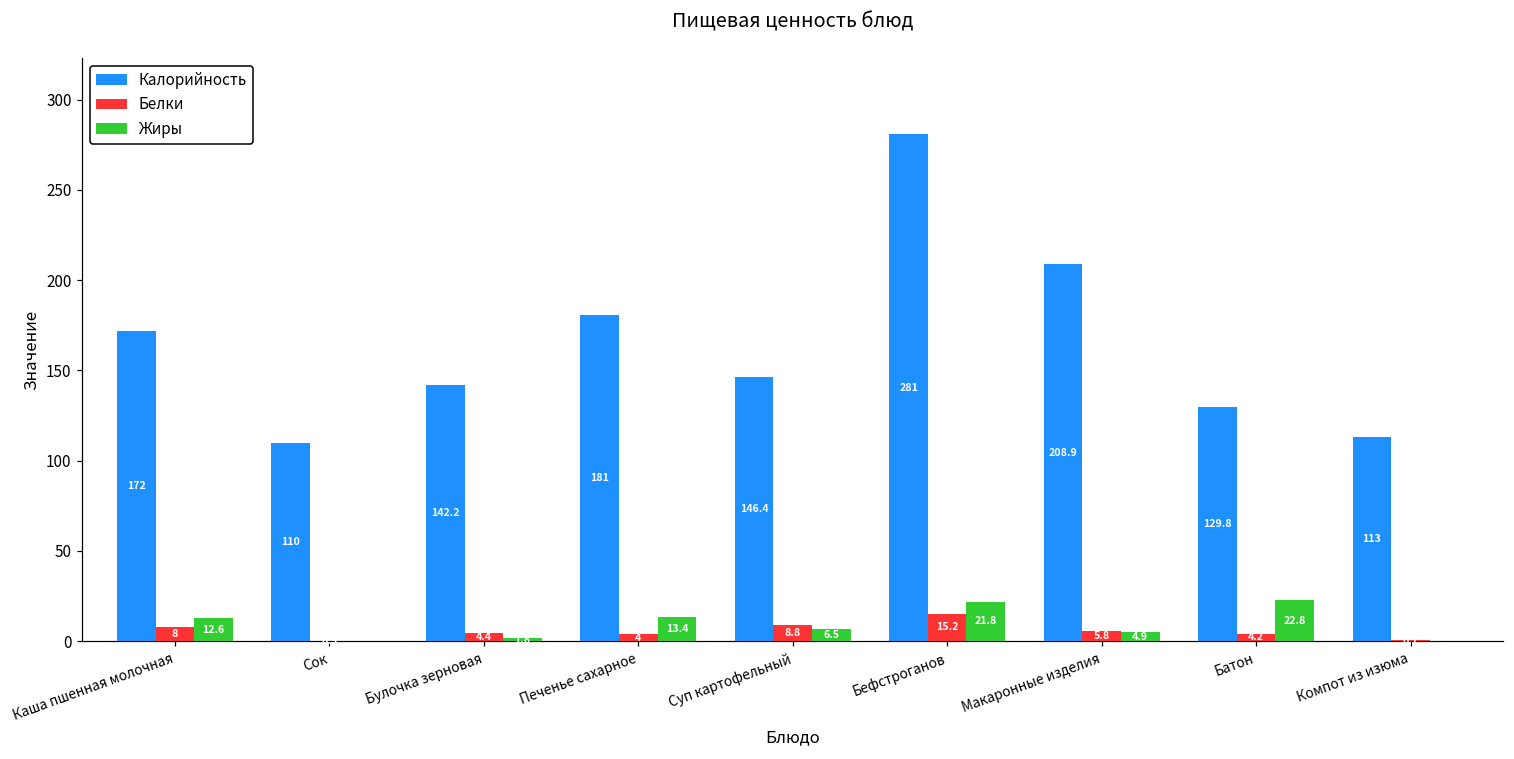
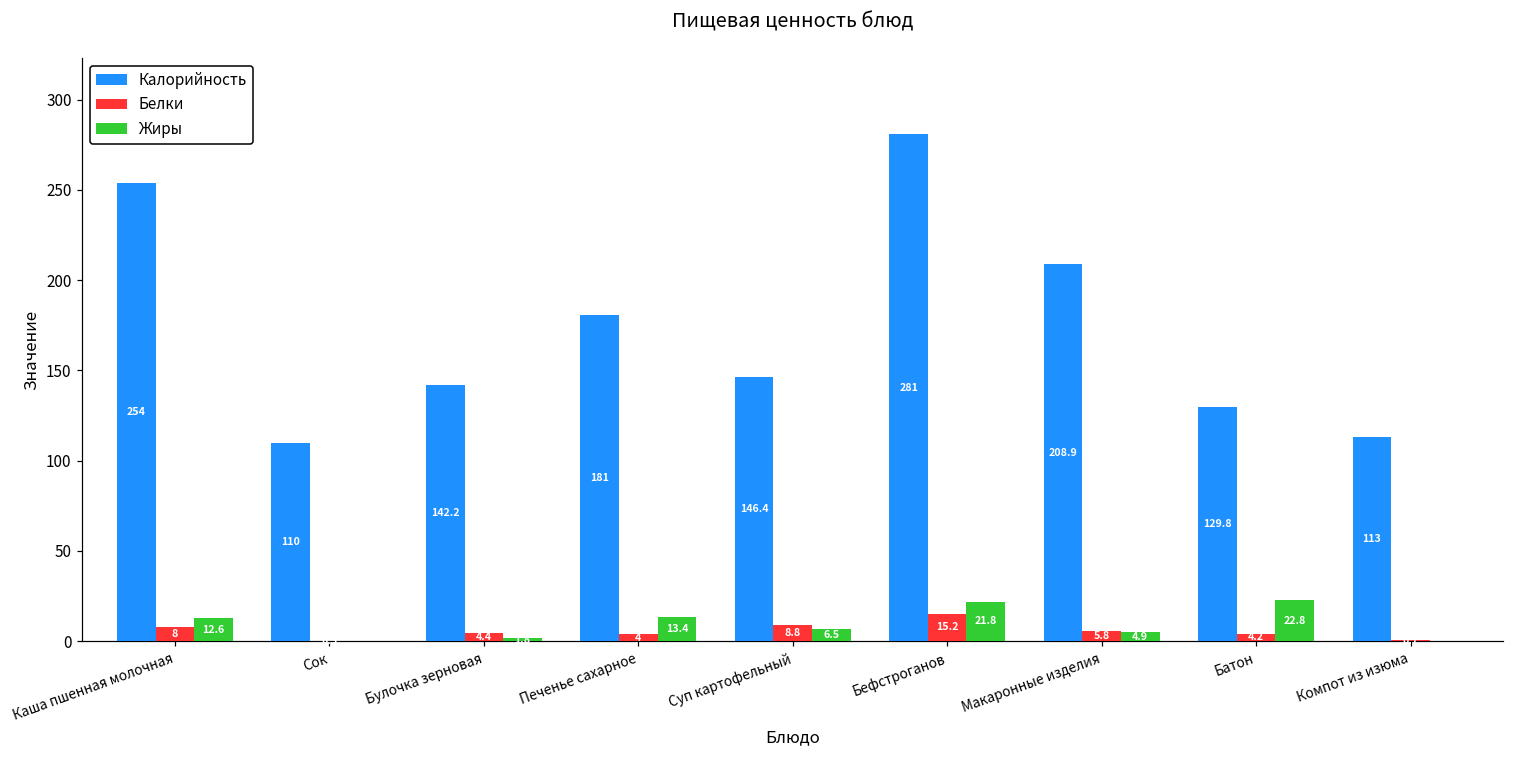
  {
    "Калорийность": {
-     "Каша пшенная молочная": 172,
+     "Каша пшенная молочная": 254,
      "Сок": 110,
      "Булочка зерновая": 142.2,
      "Печенье сахарное": 181,
      "Суп картофельный": 146.4,
      "Бефстроганов": 281,
      "Макаронные изделия": 208.9,
      "Батон": 129.8,
      "Компот из изюма": 113
    },
    "Белки": {
      "Каша пшенная молочная": 8,
      "Булочка зерновая": 4.4,
      "Печенье сахарное": 4,
      "Суп картофельный": 8.8,
      "Бефстроганов": 15.2,
      "Макаронные изделия": 5.8,
      "Батон": 4.2
    },
    "Жиры": {
      "Каша пшенная молочная": 12.6,
      "Печенье сахарное": 13.4,
      "Суп картофельный": 6.5,
      "Бефстроганов": 21.8,
      "Макаронные изделия": 4.9,
      "Батон": 22.8
    }
  }
